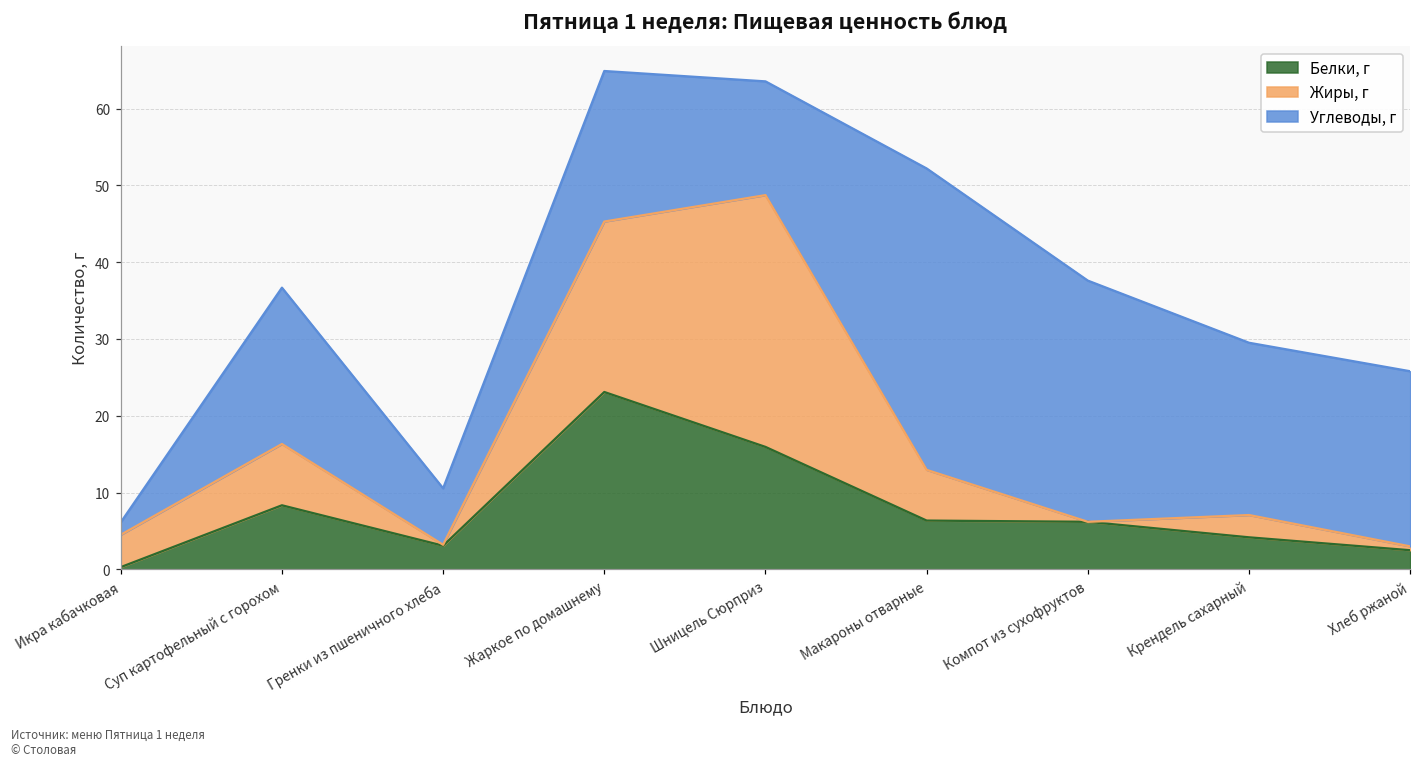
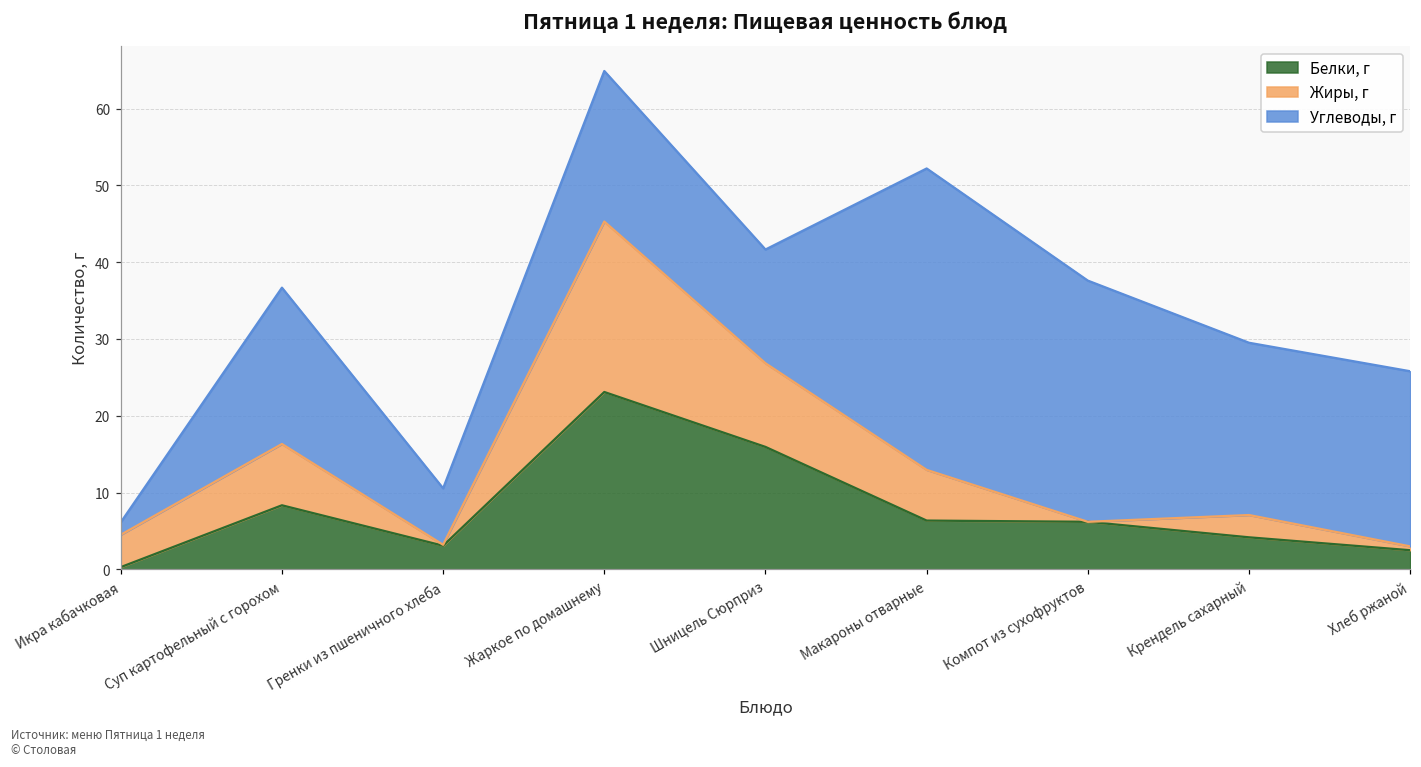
  {
    "Белки, г": {
      "Икра кабачковая": 0,
      "Суп картофельный с горохом": 8,
      "Жаркое по домашнему": 23,
      "Шницель Сюрприз": 16,
      "Макароны отварные": 6,
      "Крендель сахарный": 4,
      "Хлеб ржаной": 3
    },
    "Жиры, г": {
      "Икра кабачковая": 4,
      "Суп картофельный с горохом": 8,
      "Жаркое по домашнему": 22,
-     "Шницель Сюрприз": 33,
+     "Шницель Сюрприз": 11,
      "Макароны отварные": 7,
      "Крендель сахарный": 3,
      "Хлеб ржаной": 1
    },
    "Углеводы, г": {
      "Икра кабачковая": 2,
      "Суп картофельный с горохом": 20,
      "Гренки из пшеничного хлеба": 7,
      "Жаркое по домашнему": 20,
      "Шницель Сюрприз": 15,
      "Макароны отварные": 39,
      "Компот из сухофруктов": 31,
      "Крендель сахарный": 22,
      "Хлеб ржаной": 23
    }
  }
